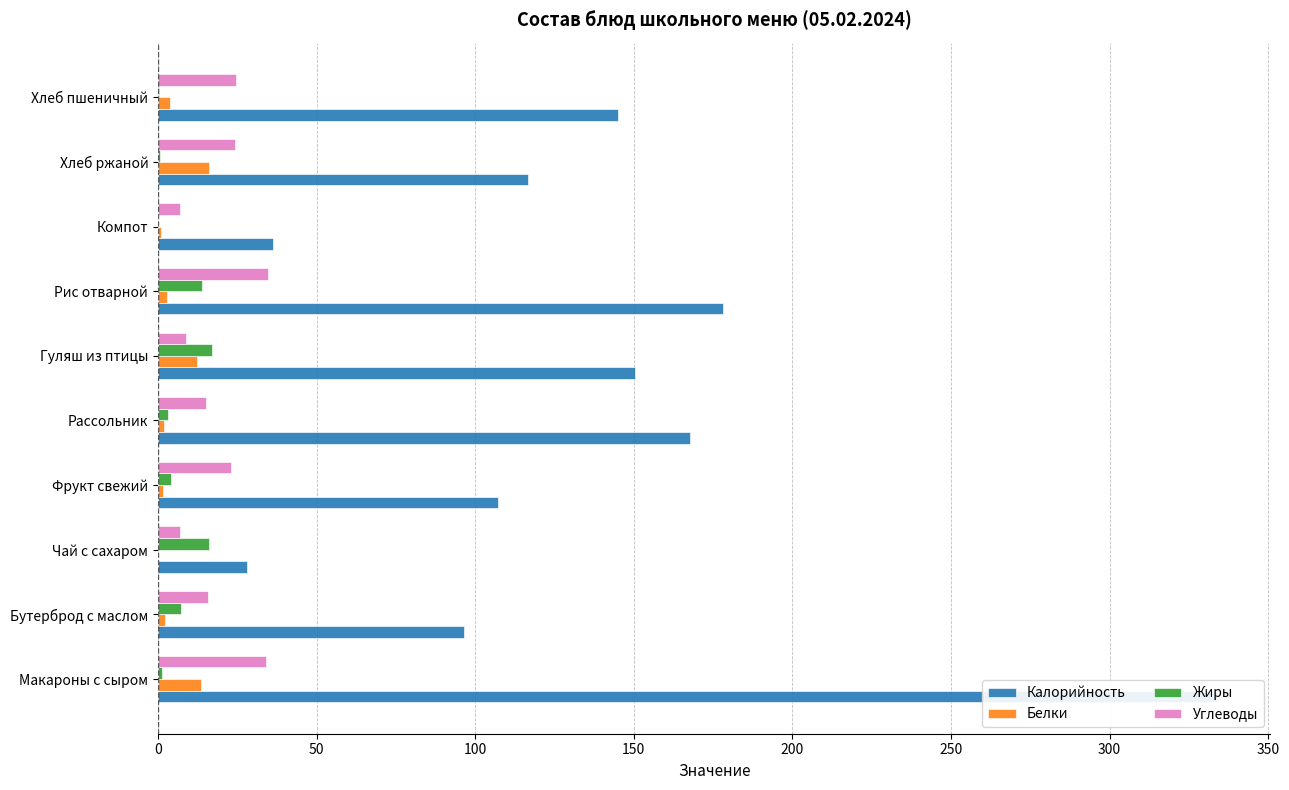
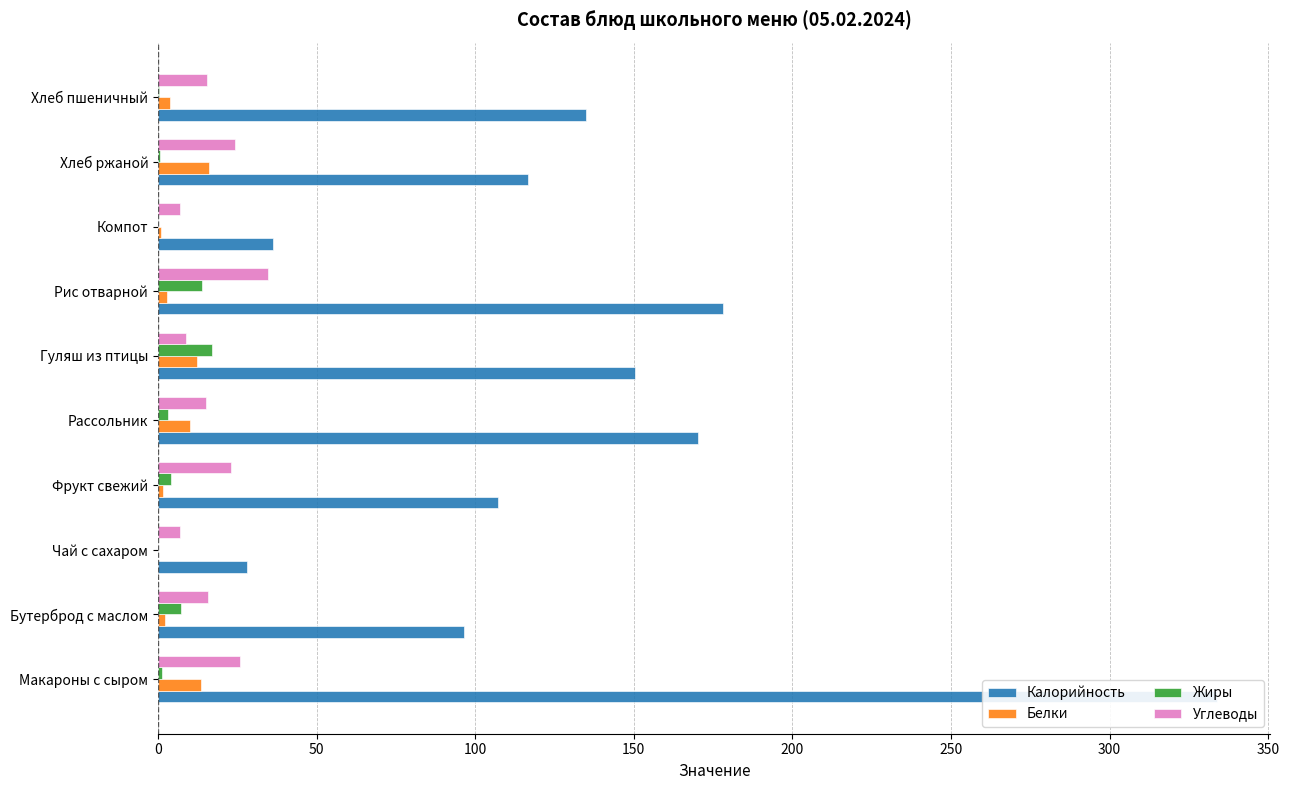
  {
    "Калорийность": {
-     "Хлеб пшеничный": 145,
+     "Хлеб пшеничный": 135,
      "Хлеб ржаной": 117,
      "Компот": 36,
      "Рис отварной": 178,
      "Гуляш из птицы": 150,
-     "Рассольник": 168,
+     "Рассольник": 170,
      "Фрукт свежий": 107,
      "Чай с сахаром": 28,
      "Бутерброд с маслом": 96
    },
    "Белки": {
      "Хлеб пшеничный": 4,
      "Хлеб ржаной": 16,
      "Компот": 1,
      "Рис отварной": 3,
      "Гуляш из птицы": 12,
-     "Рассольник": 2,
+     "Рассольник": 10,
      "Фрукт свежий": 2,
      "Бутерброд с маслом": 2,
      "Макароны с сыром": 14
    },
    "Жиры": {
      "Рис отварной": 14,
      "Гуляш из птицы": 17,
      "Рассольник": 3,
      "Фрукт свежий": 4,
-     "Чай с сахаром": 16,
+     "Чай с сахаром": 0,
      "Бутерброд с маслом": 7,
      "Макароны с сыром": 1
    },
    "Углеводы": {
-     "Хлеб пшеничный": 25,
+     "Хлеб пшеничный": 16,
      "Хлеб ржаной": 24,
      "Компот": 7,
      "Рис отварной": 35,
      "Гуляш из птицы": 9,
      "Рассольник": 15,
      "Фрукт свежий": 23,
      "Чай с сахаром": 7,
      "Бутерброд с маслом": 16,
-     "Макароны с сыром": 34
+     "Макароны с сыром": 26
    }
  }
